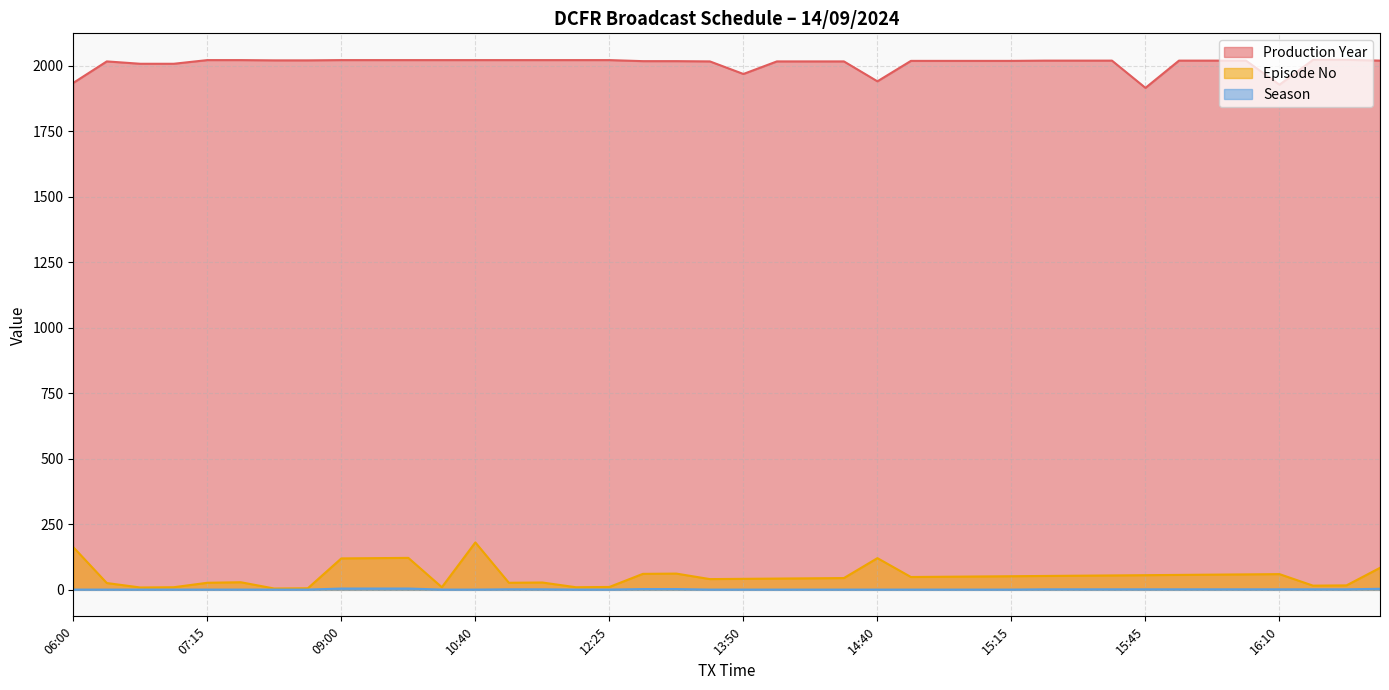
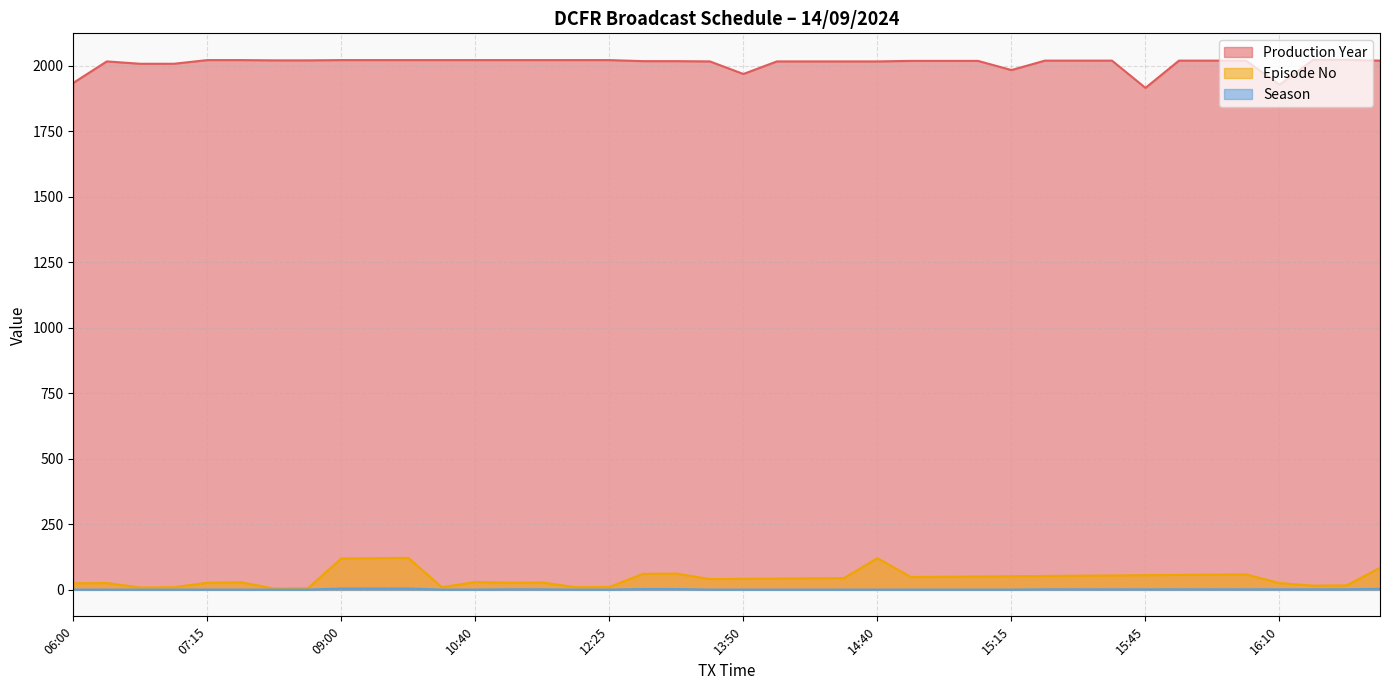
  {
    "Production Year": {
      "06:00": 1940,
      "07:15": 2020,
      "09:00": 2020,
      "10:40": 2020,
      "12:25": 2020,
      "13:50": 1970,
-     "14:40": 1940,
-     "15:15": 2020,
+     "14:40": 2020,
+     "15:15": 1980,
      "15:45": 1920
    },
    "Episode No": {
-     "06:00": 160,
+     "06:00": 30,
      "07:15": 30,
      "09:00": 120,
-     "10:40": 180,
+     "10:40": 30,
      "12:25": 10,
      "13:50": 40,
      "14:40": 120,
      "15:15": 50,
      "15:45": 60,
-     "16:10": 60
+     "16:10": 30
    },
    "Season": {
      "06:00": 0,
      "07:15": 0,
      "09:00": 10,
      "10:40": 0,
      "12:25": 0,
      "13:50": 0,
      "14:40": 0,
      "15:15": 0,
      "15:45": 0,
      "16:10": 0
    }
  }
